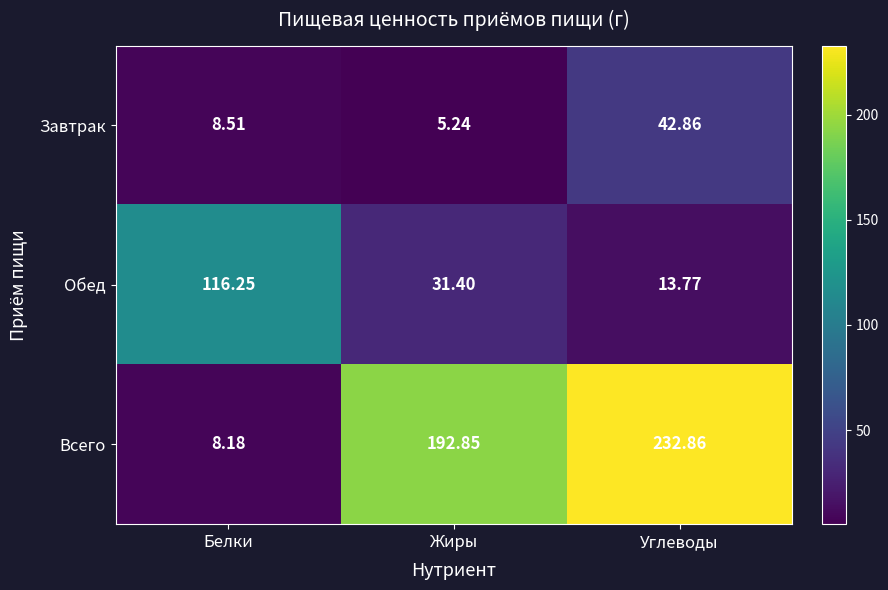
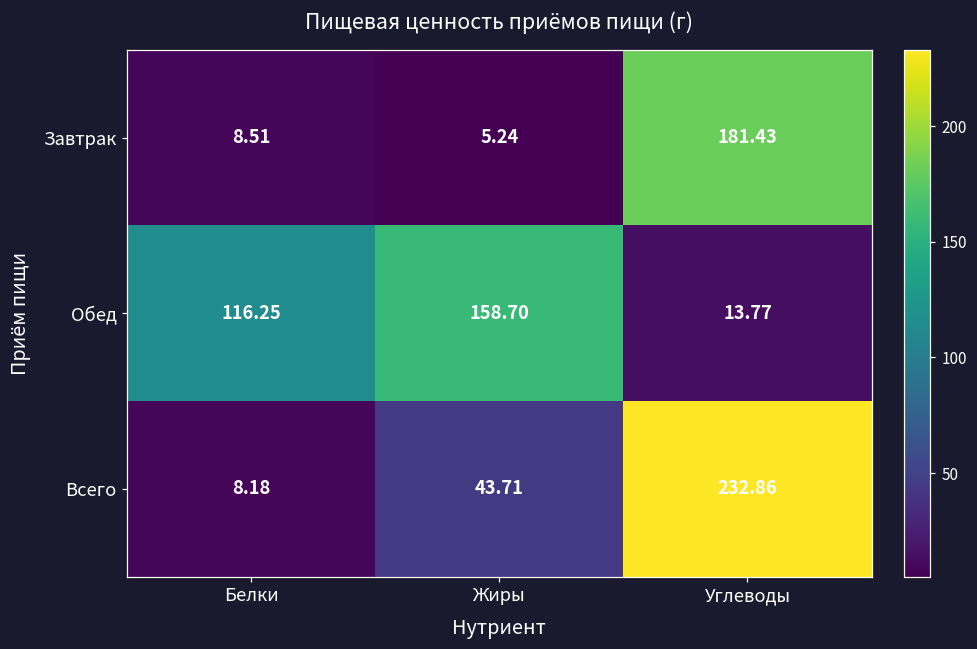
  {
    "Завтрак": {
      "Белки": 8.51,
      "Жиры": 5.24,
-     "Углеводы": 42.86
+     "Углеводы": 181.43
    },
    "Обед": {
      "Белки": 116.25,
-     "Жиры": 31.40,
+     "Жиры": 158.70,
      "Углеводы": 13.77
    },
    "Всего": {
      "Белки": 8.18,
-     "Жиры": 192.85,
+     "Жиры": 43.71,
      "Углеводы": 232.86
    }
  }
